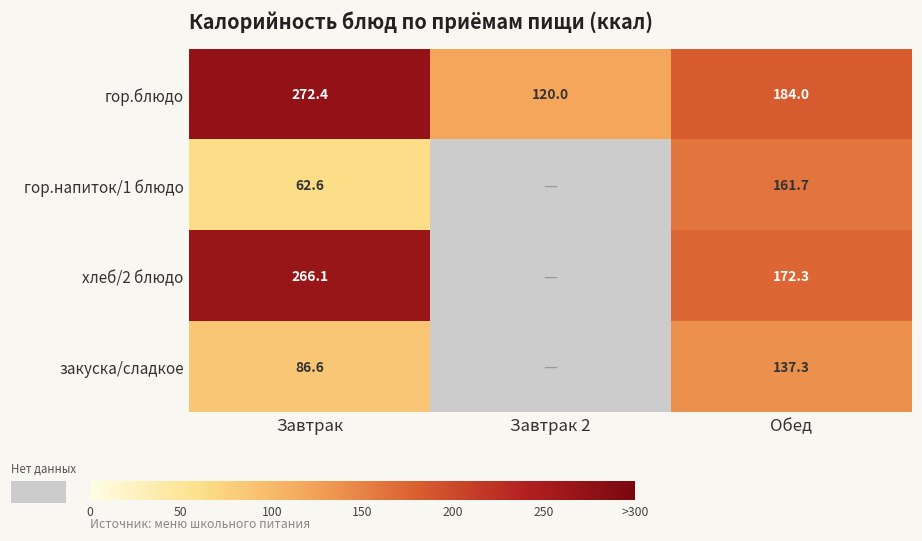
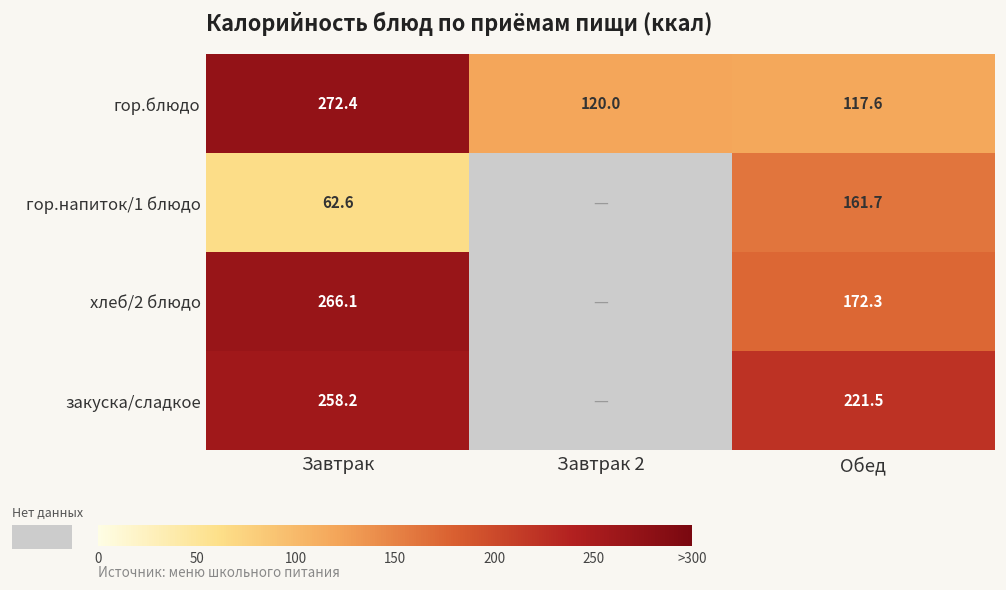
  {
    "Калорийность блюд по приёмам пищи (ккал)": {
      "гор.блюдо": {
        "Завтрак": 272.4,
        "Завтрак 2": 120.0,
-       "Обед": 184.0
+       "Обед": 117.6
      },
      "гор.напиток/1 блюдо": {
        "Завтрак": 62.6,
        "Обед": 161.7
      },
      "хлеб/2 блюдо": {
        "Завтрак": 266.1,
        "Обед": 172.3
      },
      "закуска/сладкое": {
-       "Завтрак": 86.6,
-       "Обед": 137.3
+       "Завтрак": 258.2,
+       "Обед": 221.5
      }
    }
  }
